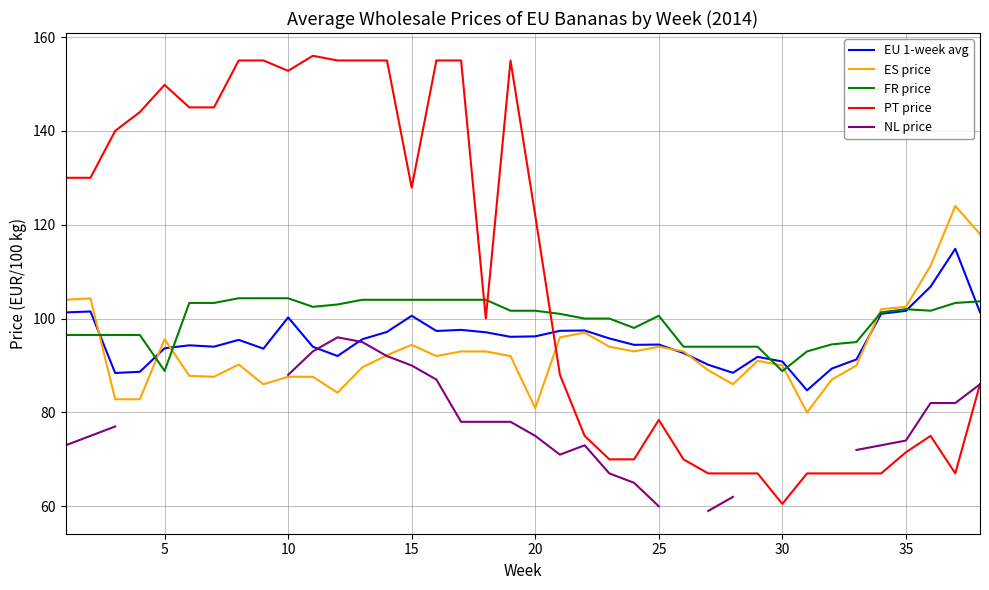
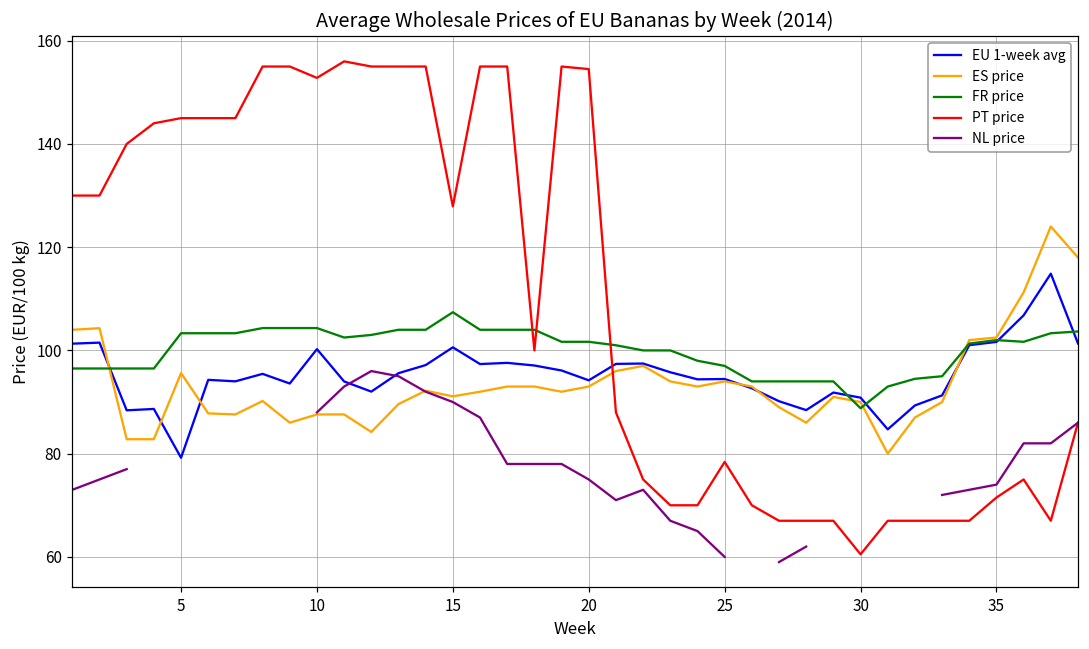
  {
    "EU 1-week avg": {
-     "5": 94,
+     "5": 79,
      "10": 100,
      "15": 101,
-     "20": 96,
+     "20": 94,
      "30": 91
    },
    "ES price": {
      "5": 96,
-     "15": 94,
-     "20": 81,
+     "15": 91,
+     "20": 93,
      "30": 90
    },
    "FR price": {
-     "5": 89,
+     "5": 103,
      "10": 104,
-     "15": 104,
+     "15": 107,
      "20": 102,
-     "25": 101,
+     "25": 97,
      "30": 89
    },
    "PT price": {
-     "5": 150,
+     "5": 145,
      "10": 153,
      "15": 128,
-     "20": 122,
+     "20": 155,
      "25": 78,
      "30": 61,
      "35": 72
    },
    "NL price": {
      "15": 90,
      "20": 75,
      "25": 60,
      "35": 74
    }
  }
